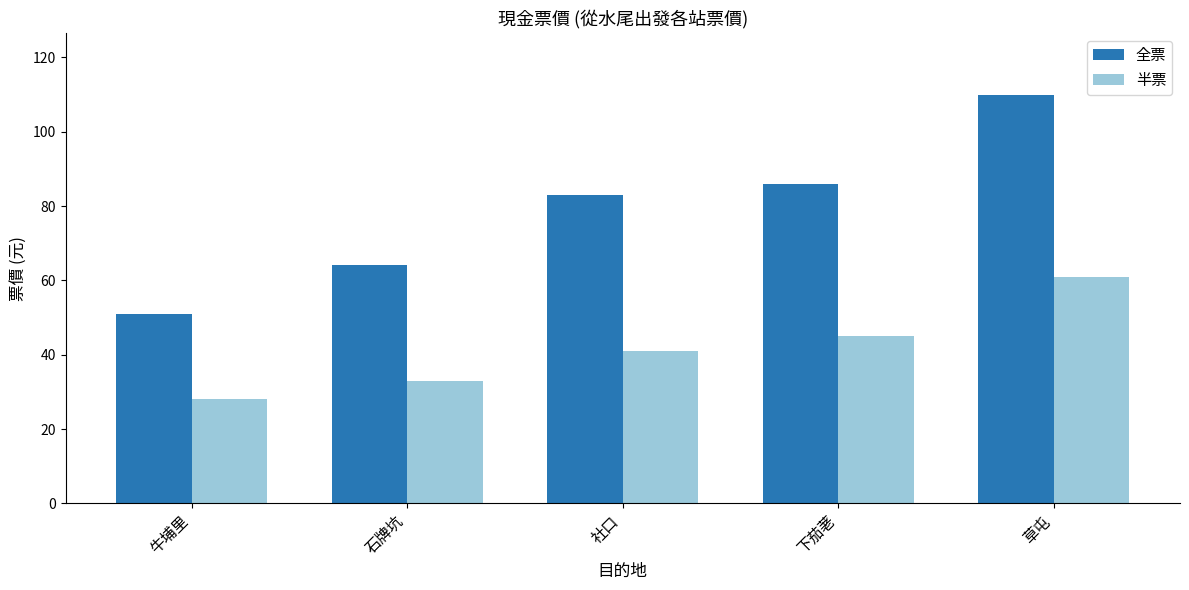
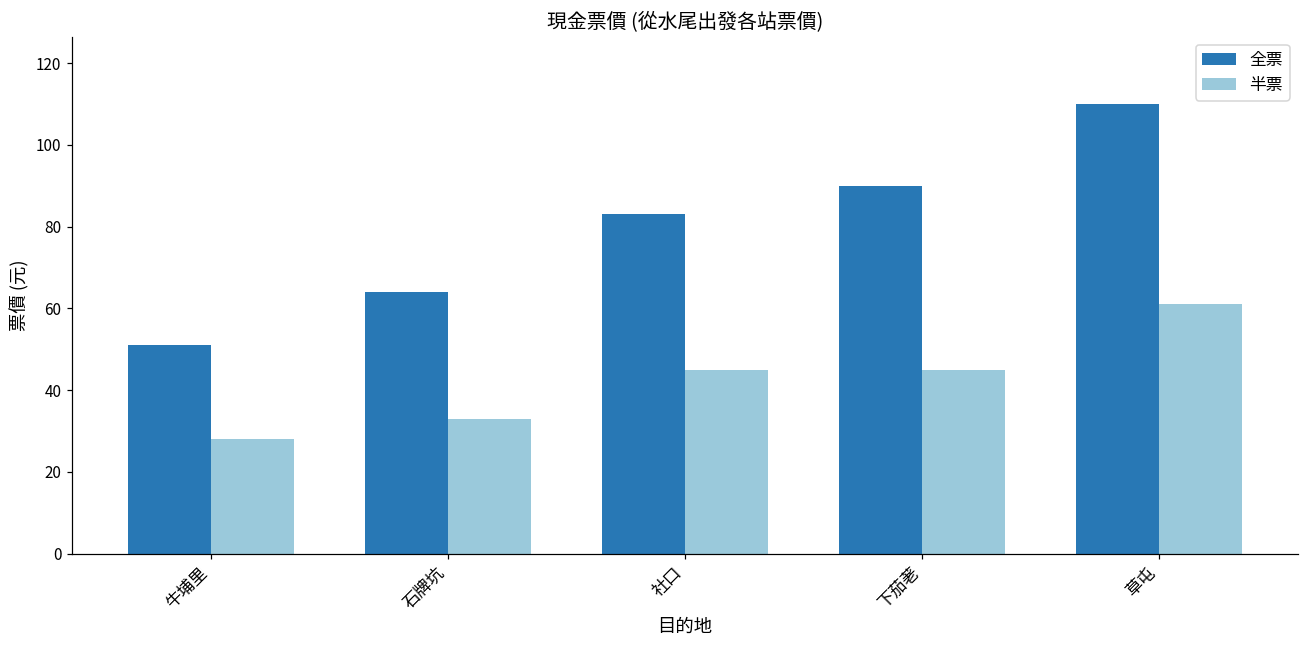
  {
    "全票": {
      "牛埔里": 51,
      "石牌坑": 64,
      "社口": 83,
-     "下茄荖": 86,
+     "下茄荖": 90,
      "草屯": 110
    },
    "半票": {
      "牛埔里": 28,
      "石牌坑": 33,
-     "社口": 41,
+     "社口": 45,
      "下茄荖": 45,
      "草屯": 61
    }
  }
